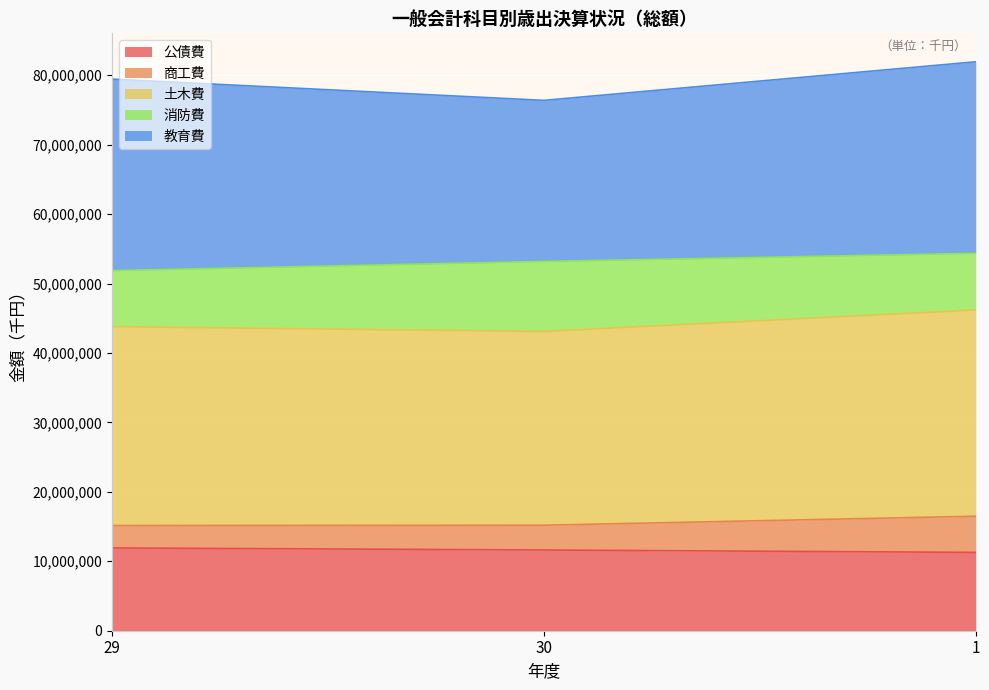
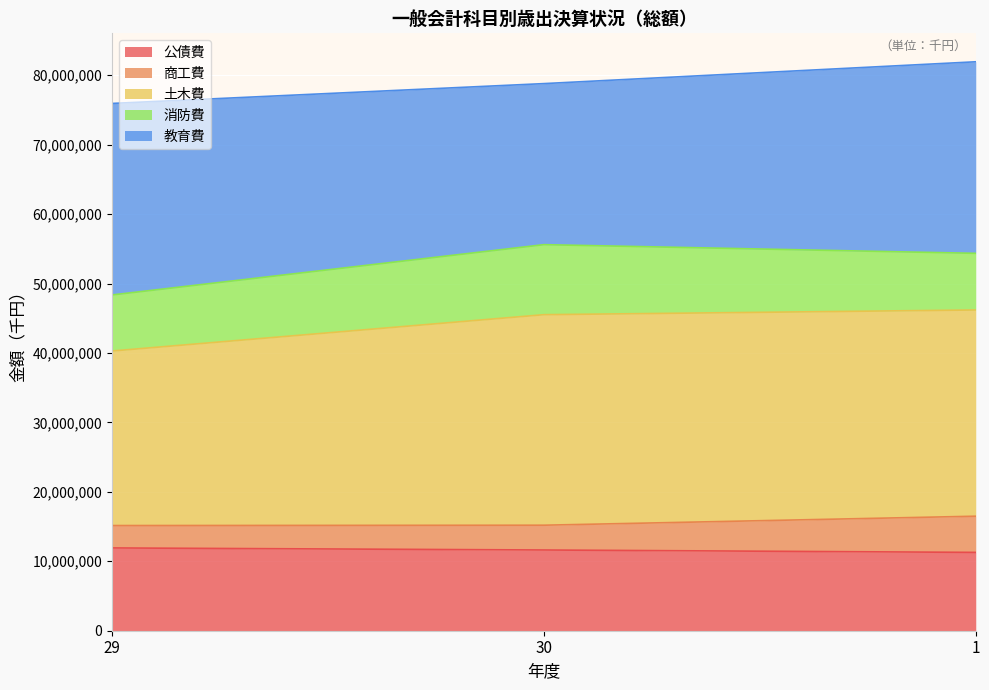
  {
    "土木費": {
-     "29": "29,000,000",
-     "30": "28,000,000",
+     "29": "25,000,000",
+     "30": "30,000,000",
      "1": "30,000,000"
    },
    "消防費": {
      "29": "8,000,000",
      "30": "10,000,000",
      "1": "8,000,000"
    },
    "教育費": {
      "29": "28,000,000",
      "30": "23,000,000",
      "1": "28,000,000"
    }
  }
